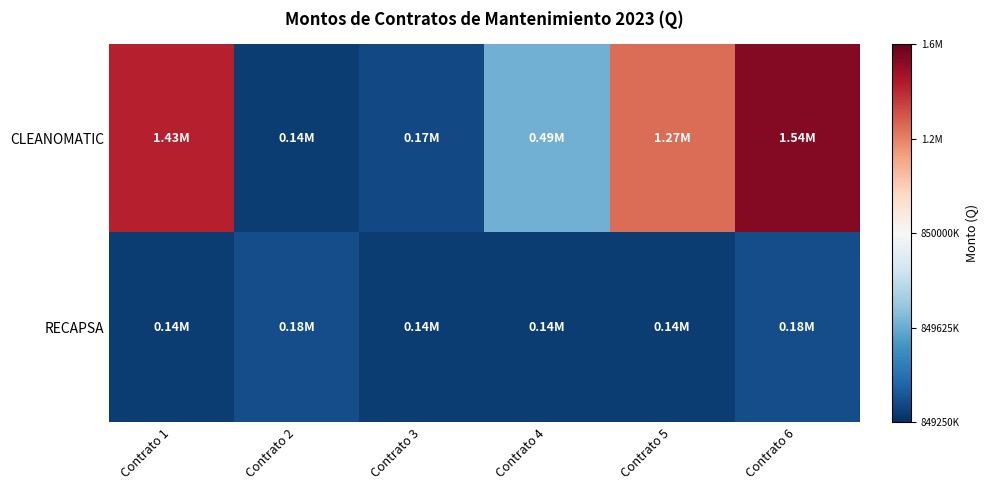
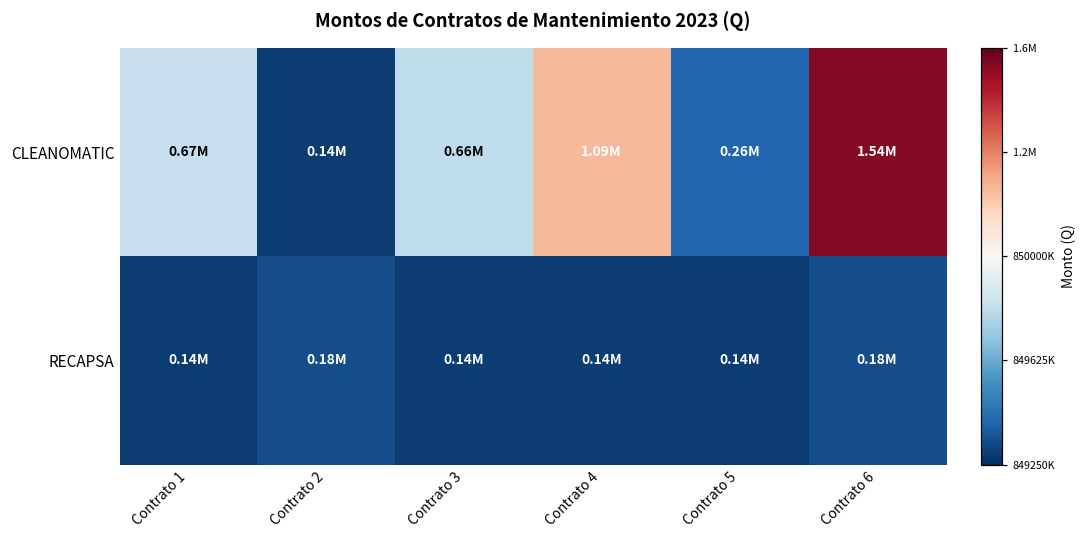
  {
    "CLEANOMATIC": {
-     "Contrato 1": "1.43M",
+     "Contrato 1": "0.67M",
      "Contrato 2": "0.14M",
-     "Contrato 3": "0.17M",
-     "Contrato 4": "0.49M",
-     "Contrato 5": "1.27M",
+     "Contrato 3": "0.66M",
+     "Contrato 4": "1.09M",
+     "Contrato 5": "0.26M",
      "Contrato 6": "1.54M"
    },
    "RECAPSA": {
      "Contrato 1": "0.14M",
      "Contrato 2": "0.18M",
      "Contrato 3": "0.14M",
      "Contrato 4": "0.14M",
      "Contrato 5": "0.14M",
      "Contrato 6": "0.18M"
    }
  }
